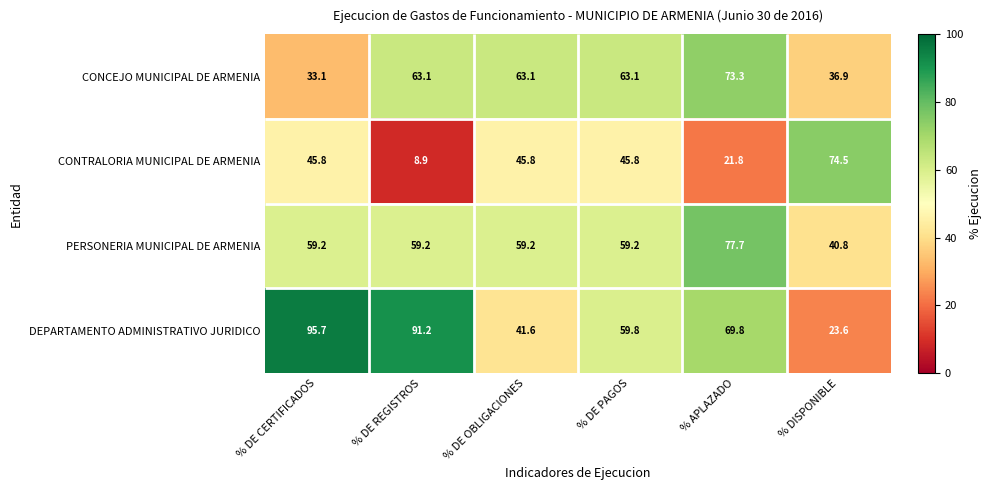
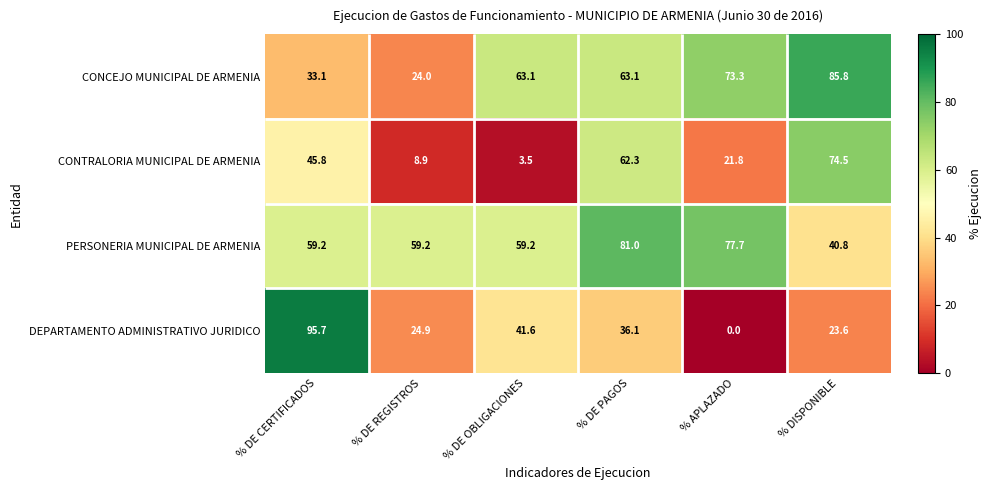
  {
    "CONCEJO MUNICIPAL DE ARMENIA": {
      "% DE CERTIFICADOS": 33.1,
-     "% DE REGISTROS": 63.1,
+     "% DE REGISTROS": 24.0,
      "% DE OBLIGACIONES": 63.1,
      "% DE PAGOS": 63.1,
      "% APLAZADO": 73.3,
-     "% DISPONIBLE": 36.9
+     "% DISPONIBLE": 85.8
    },
    "CONTRALORIA MUNICIPAL DE ARMENIA": {
      "% DE CERTIFICADOS": 45.8,
      "% DE REGISTROS": 8.9,
-     "% DE OBLIGACIONES": 45.8,
-     "% DE PAGOS": 45.8,
+     "% DE OBLIGACIONES": 3.5,
+     "% DE PAGOS": 62.3,
      "% APLAZADO": 21.8,
      "% DISPONIBLE": 74.5
    },
    "PERSONERIA MUNICIPAL DE ARMENIA": {
      "% DE CERTIFICADOS": 59.2,
      "% DE REGISTROS": 59.2,
      "% DE OBLIGACIONES": 59.2,
-     "% DE PAGOS": 59.2,
+     "% DE PAGOS": 81.0,
      "% APLAZADO": 77.7,
      "% DISPONIBLE": 40.8
    },
    "DEPARTAMENTO ADMINISTRATIVO JURIDICO": {
      "% DE CERTIFICADOS": 95.7,
-     "% DE REGISTROS": 91.2,
+     "% DE REGISTROS": 24.9,
      "% DE OBLIGACIONES": 41.6,
-     "% DE PAGOS": 59.8,
-     "% APLAZADO": 69.8,
+     "% DE PAGOS": 36.1,
+     "% APLAZADO": 0.0,
      "% DISPONIBLE": 23.6
    }
  }
